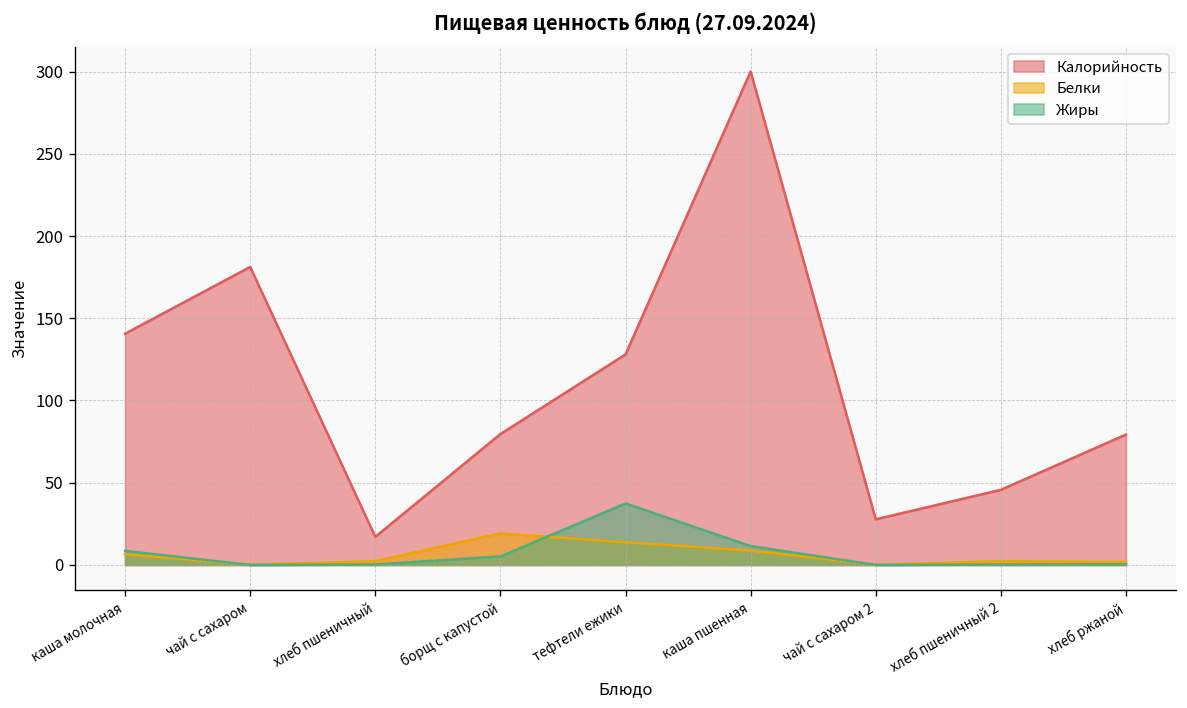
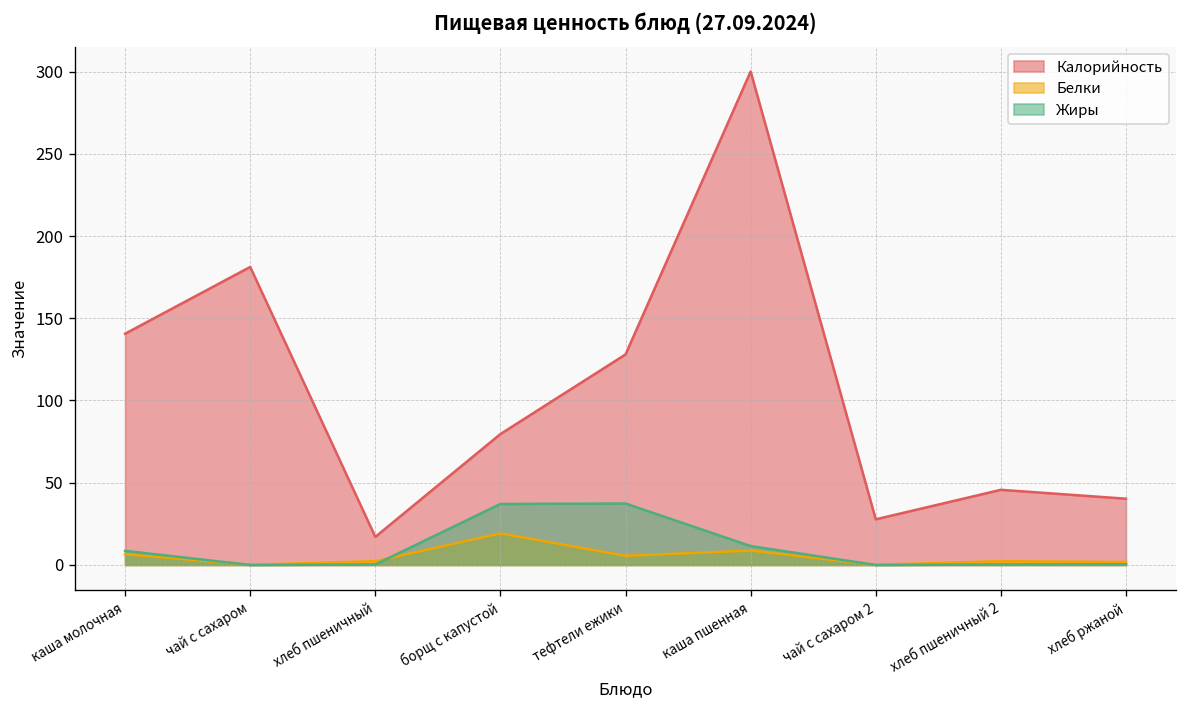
  {
    "Калорийность": {
      "каша молочная": 141,
      "чай с сахаром": 181,
      "хлеб пшеничный": 17,
      "борщ с капустой": 80,
      "тефтели ежики": 128,
      "каша пшенная": 300,
      "чай с сахаром 2": 28,
      "хлеб пшеничный 2": 46,
-     "хлеб ржаной": 79
+     "хлеб ржаной": 40
    },
    "Белки": {
      "каша молочная": 7,
      "хлеб пшеничный": 2,
      "борщ с капустой": 19,
-     "тефтели ежики": 14,
+     "тефтели ежики": 6,
      "каша пшенная": 9,
      "хлеб пшеничный 2": 2
    },
    "Жиры": {
      "каша молочная": 9,
      "хлеб пшеничный": 0,
-     "борщ с капустой": 5,
+     "борщ с капустой": 37,
      "тефтели ежики": 37,
      "каша пшенная": 12,
      "хлеб пшеничный 2": 0
    }
  }
